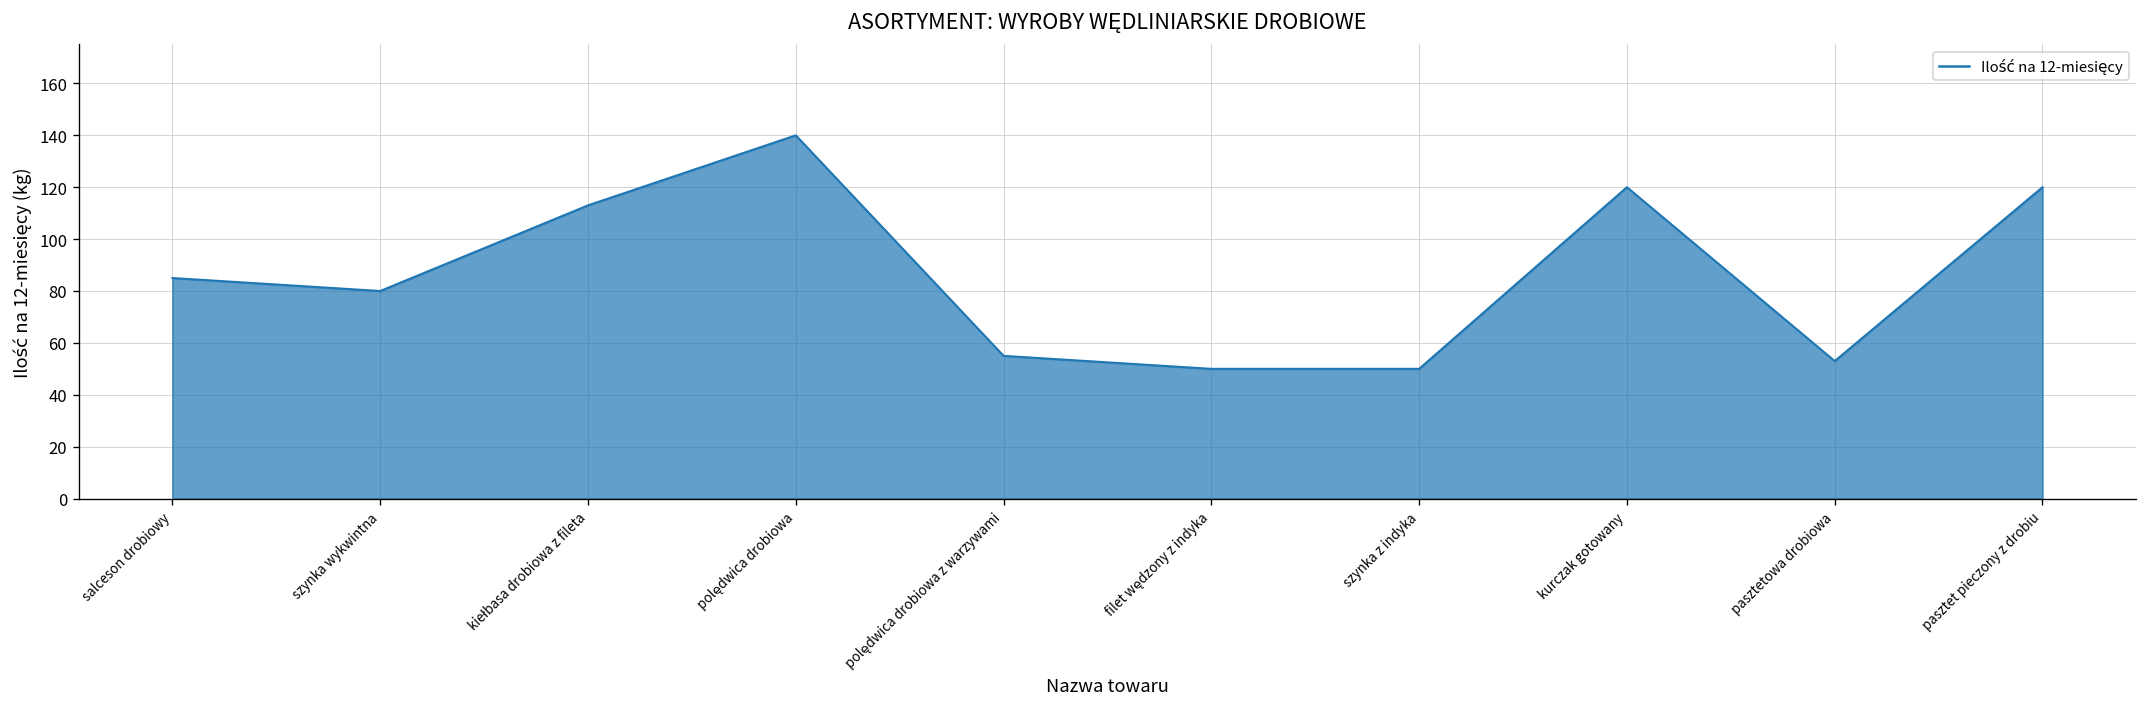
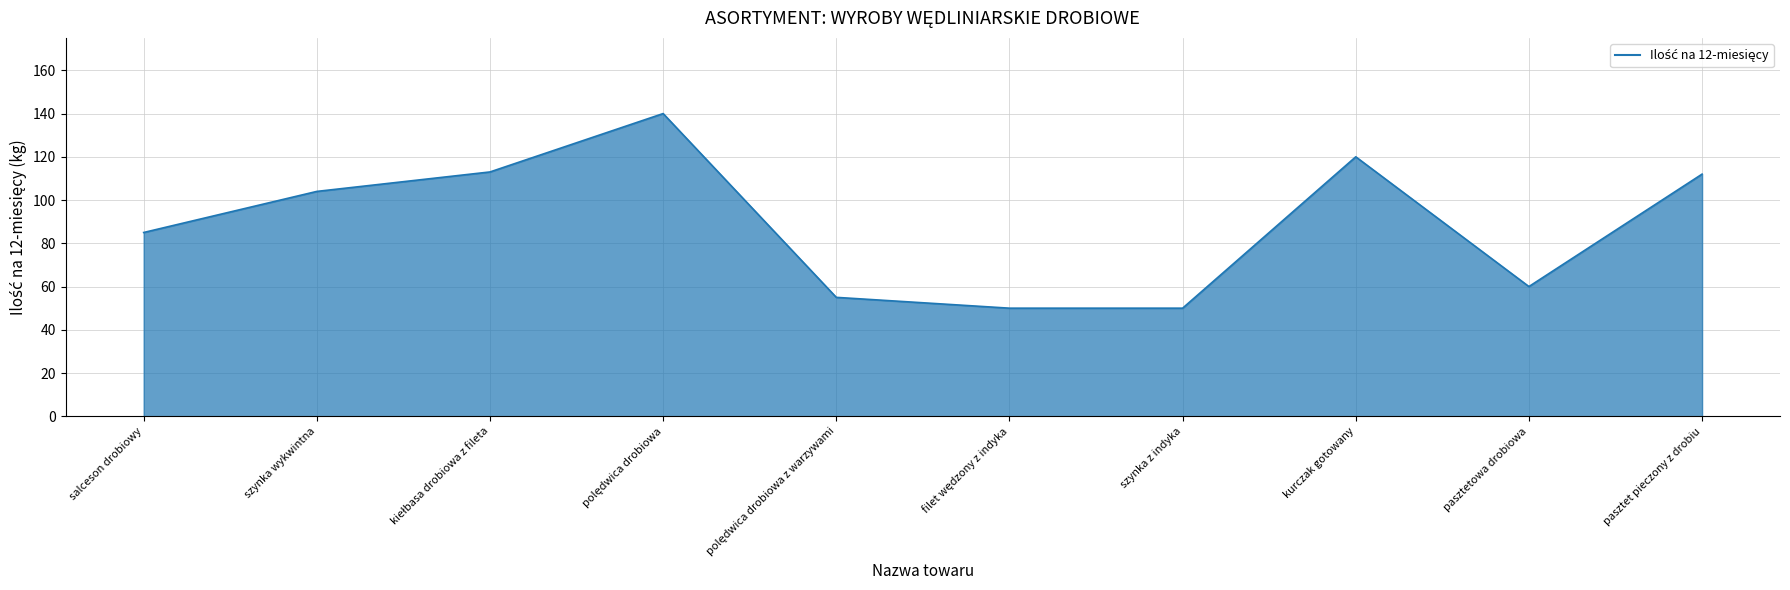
  {
    "salceson drobiowy": 85,
-   "szynka wykwintna": 80,
+   "szynka wykwintna": 104,
    "kiełbasa drobiowa z fileta": 113,
    "polędwica drobiowa": 140,
    "polędwica drobiowa z warzywami": 55,
    "filet wędzony z indyka": 50,
    "szynka z indyka": 50,
    "kurczak gotowany": 120,
-   "pasztetowa drobiowa": 53,
-   "pasztet pieczony z drobiu": 120
+   "pasztetowa drobiowa": 60,
+   "pasztet pieczony z drobiu": 112
  }
